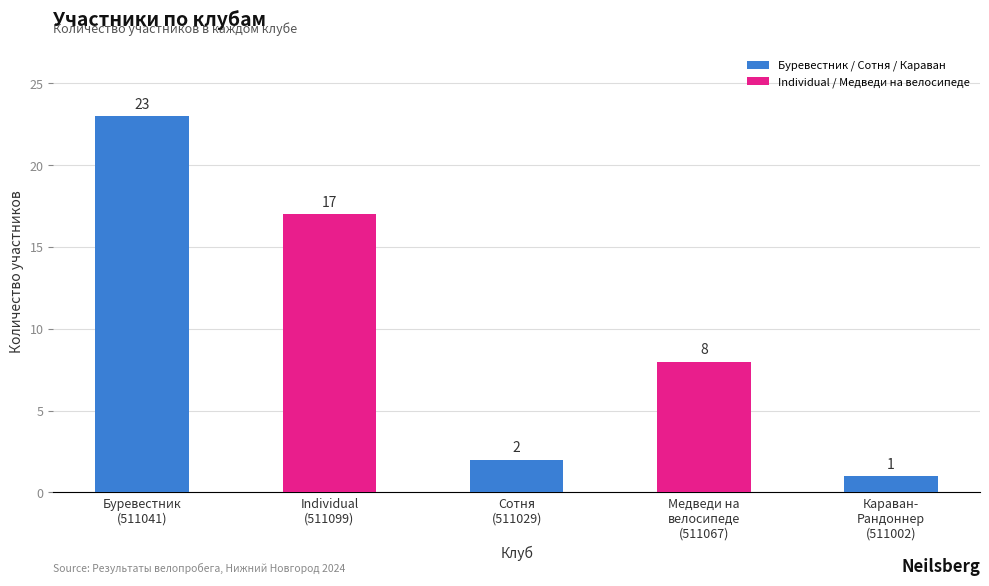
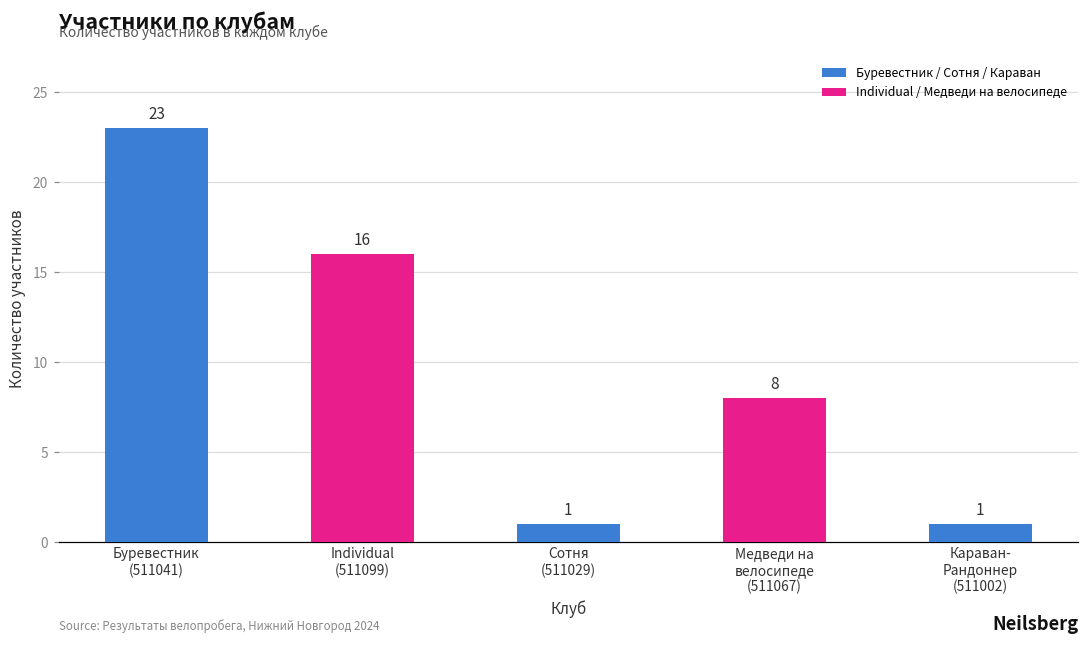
  {
    "Буревестник (511041)": 23,
-   "Individual (511099)": 17,
-   "Сотня (511029)": 2,
+   "Individual (511099)": 16,
+   "Сотня (511029)": 1,
    "Медведи на велосипеде (511067)": 8,
    "Караван- Рандоннер (511002)": 1
  }
